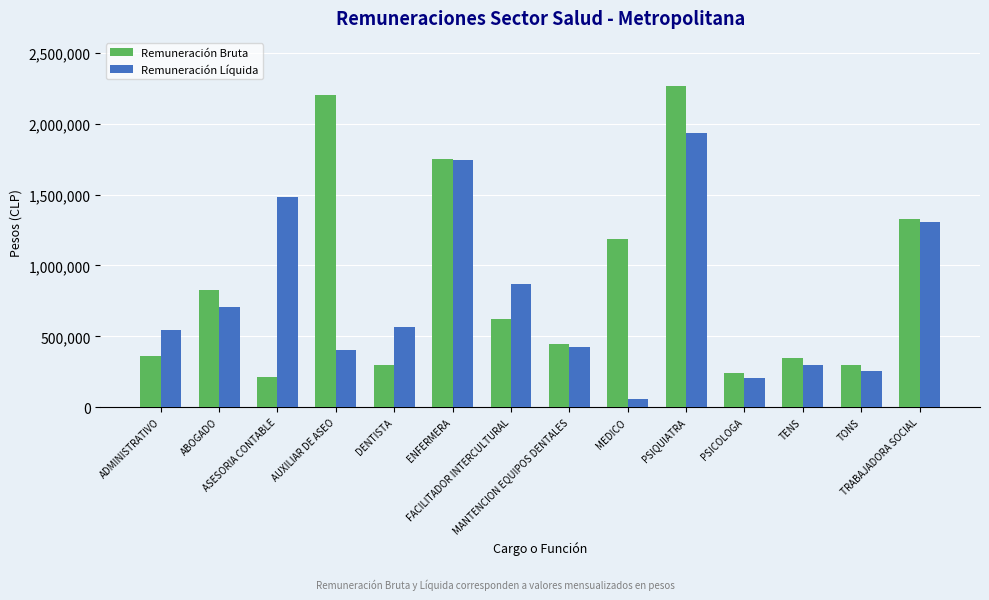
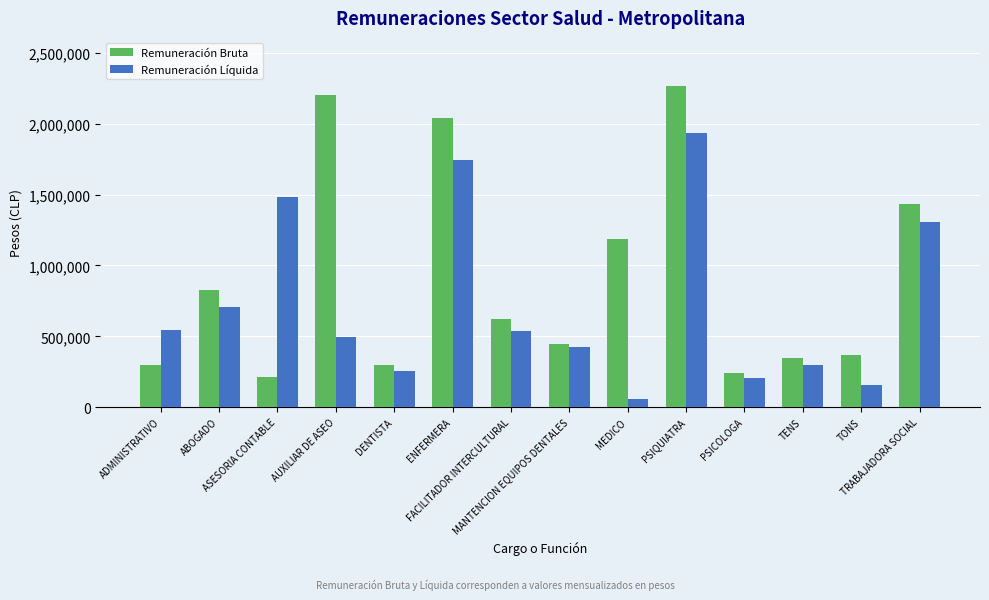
  {
    "Remuneración Bruta": {
-     "ADMINISTRATIVO": "360,000",
+     "ADMINISTRATIVO": "300,000",
      "ABOGADO": "830,000",
      "ASESORIA CONTABLE": "220,000",
      "AUXILIAR DE ASEO": "2,200,000",
      "DENTISTA": "290,000",
-     "ENFERMERA": "1,750,000",
+     "ENFERMERA": "2,040,000",
      "FACILITADOR INTERCULTURAL": "620,000",
      "MANTENCION EQUIPOS DENTALES": "450,000",
      "MEDICO": "1,190,000",
      "PSIQUIATRA": "2,270,000",
      "PSICOLOGA": "240,000",
      "TENS": "350,000",
-     "TONS": "300,000",
-     "TRABAJADORA SOCIAL": "1,330,000"
+     "TONS": "370,000",
+     "TRABAJADORA SOCIAL": "1,430,000"
    },
    "Remuneración Líquida": {
      "ADMINISTRATIVO": "540,000",
      "ABOGADO": "710,000",
      "ASESORIA CONTABLE": "1,490,000",
-     "AUXILIAR DE ASEO": "400,000",
-     "DENTISTA": "570,000",
+     "AUXILIAR DE ASEO": "500,000",
+     "DENTISTA": "250,000",
      "ENFERMERA": "1,740,000",
-     "FACILITADOR INTERCULTURAL": "870,000",
+     "FACILITADOR INTERCULTURAL": "530,000",
      "MANTENCION EQUIPOS DENTALES": "420,000",
      "MEDICO": "60,000",
      "PSIQUIATRA": "1,940,000",
      "PSICOLOGA": "210,000",
      "TENS": "300,000",
-     "TONS": "260,000",
+     "TONS": "160,000",
      "TRABAJADORA SOCIAL": "1,310,000"
    }
  }
